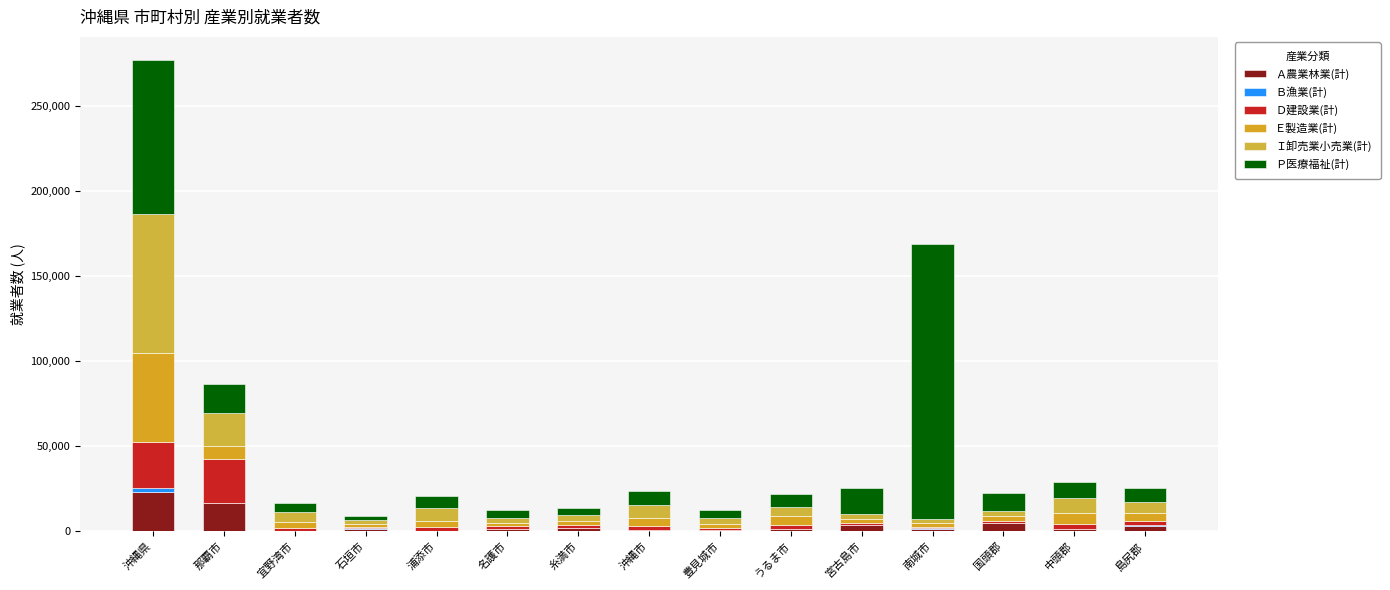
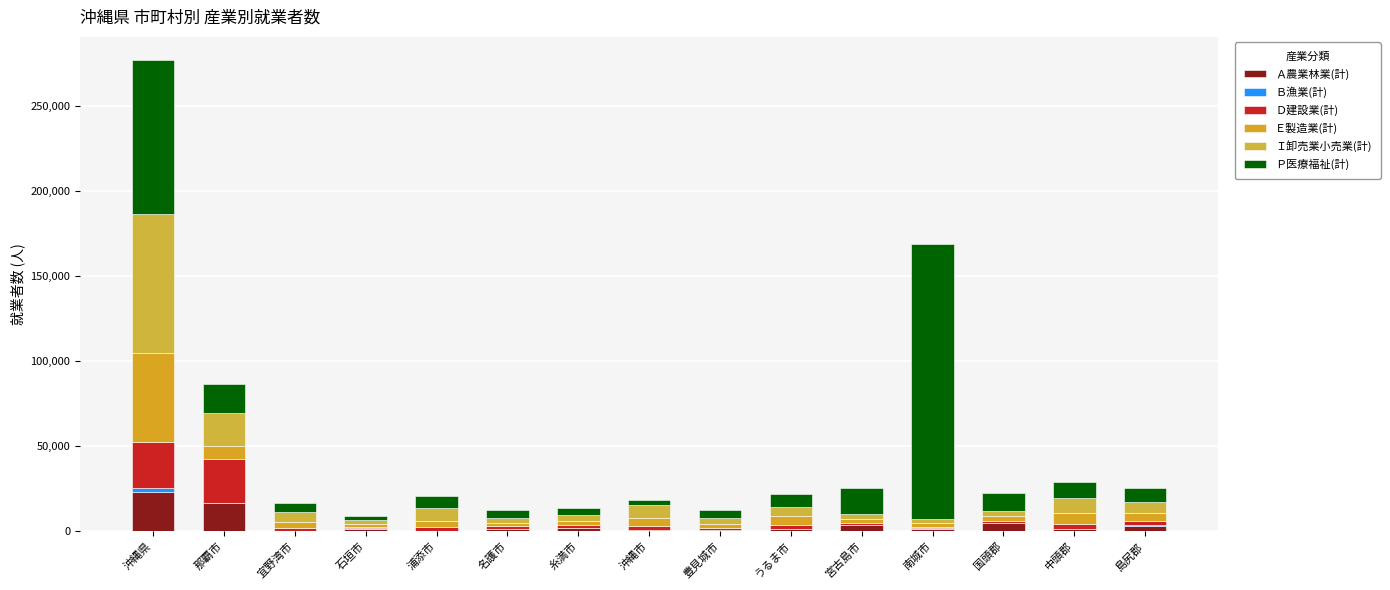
  {
    "Ａ農業林業(計)": {
      "沖縄県": "23,000",
      "那覇市": "16,000",
      "石垣市": "2,000",
      "糸満市": "2,000",
      "宮古島市": "4,000",
      "国頭郡": "5,000",
      "島尻郡": "3,000"
    },
    "Ｂ漁業(計)": {
      "沖縄県": "2,000"
    },
    "Ｄ建設業(計)": {
      "沖縄県": "27,000",
      "那覇市": "26,000",
      "宜野湾市": "2,000",
      "浦添市": "2,000",
      "糸満市": "2,000",
      "沖縄市": "2,000",
      "うるま市": "2,000",
      "中頭郡": "3,000",
      "島尻郡": "3,000"
    },
    "Ｐ医療福祉(計)": {
      "沖縄県": "91,000",
      "那覇市": "17,000",
      "宜野湾市": "6,000",
      "石垣市": "3,000",
      "浦添市": "7,000",
      "名護市": "4,000",
      "糸満市": "4,000",
-     "沖縄市": "8,000",
+     "沖縄市": "3,000",
      "豊見城市": "4,000",
      "うるま市": "7,000",
      "宮古島市": "15,000",
      "南城市": "161,000",
      "国頭郡": "11,000",
      "中頭郡": "10,000",
      "島尻郡": "8,000"
    }
  }
